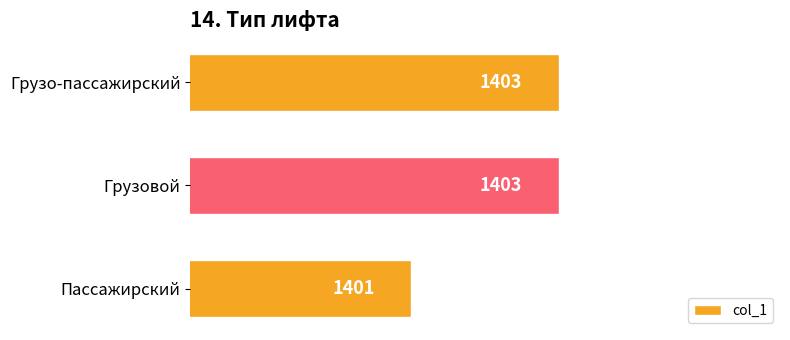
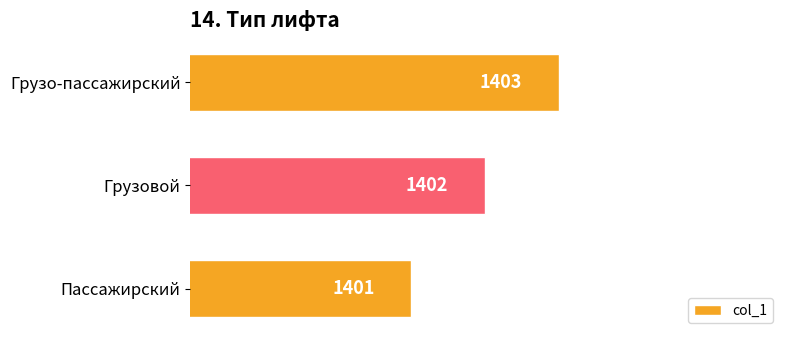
  {
    "Грузо-пассажирский": 1403,
-   "Грузовой": 1403,
+   "Грузовой": 1402,
    "Пассажирский": 1401
  }
